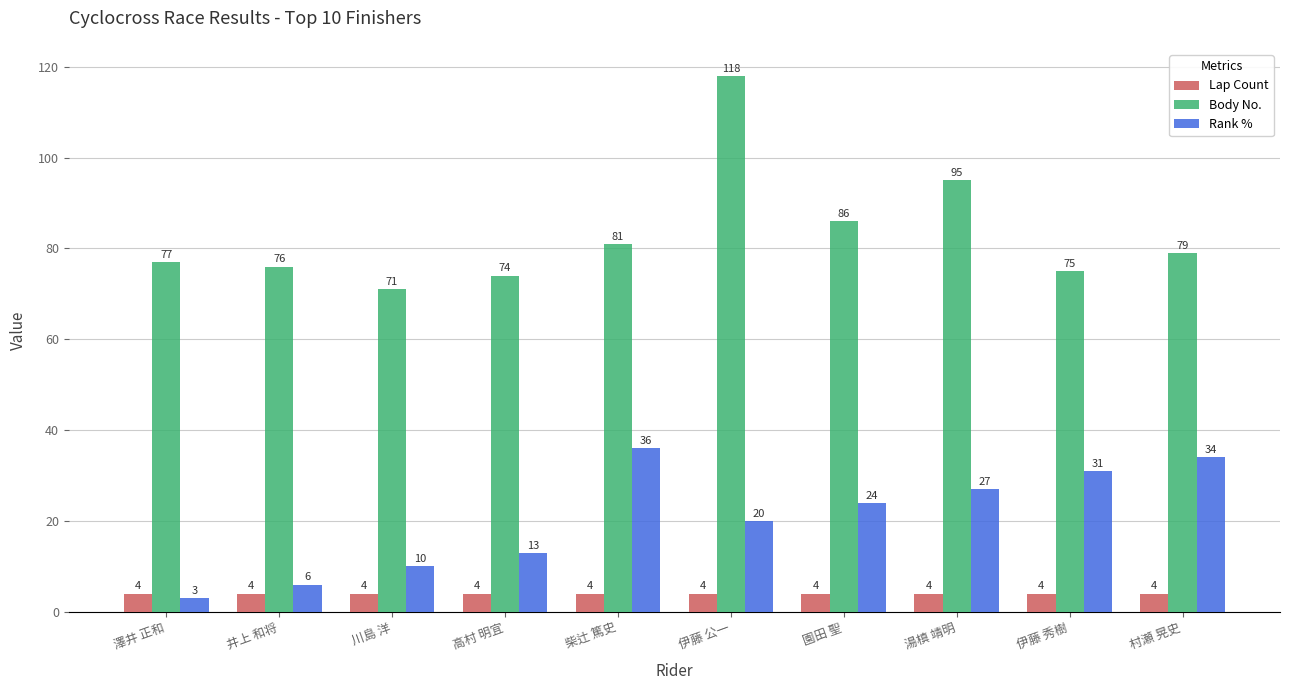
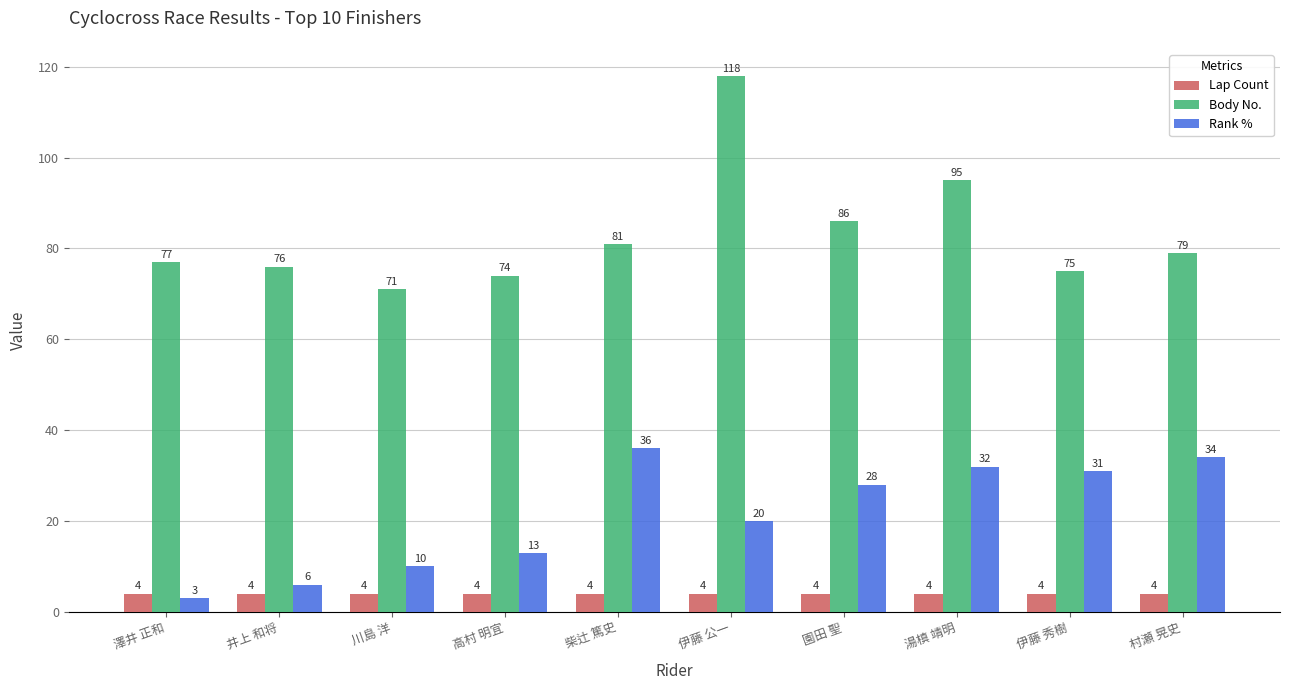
  {
    "Lap Count": {
      "澤井 正和": 4,
      "井上 和将": 4,
      "川島 洋": 4,
      "高村 明宜": 4,
      "柴辻 篤史": 4,
      "伊藤 公一": 4,
      "園田 聖": 4,
      "湯槙 靖明": 4,
      "伊藤 秀樹": 4,
      "村瀬 晃史": 4
    },
    "Body No.": {
      "澤井 正和": 77,
      "井上 和将": 76,
      "川島 洋": 71,
      "高村 明宜": 74,
      "柴辻 篤史": 81,
      "伊藤 公一": 118,
      "園田 聖": 86,
      "湯槙 靖明": 95,
      "伊藤 秀樹": 75,
      "村瀬 晃史": 79
    },
    "Rank %": {
      "澤井 正和": 3,
      "井上 和将": 6,
      "川島 洋": 10,
      "高村 明宜": 13,
      "柴辻 篤史": 36,
      "伊藤 公一": 20,
-     "園田 聖": 24,
-     "湯槙 靖明": 27,
+     "園田 聖": 28,
+     "湯槙 靖明": 32,
      "伊藤 秀樹": 31,
      "村瀬 晃史": 34
    }
  }
